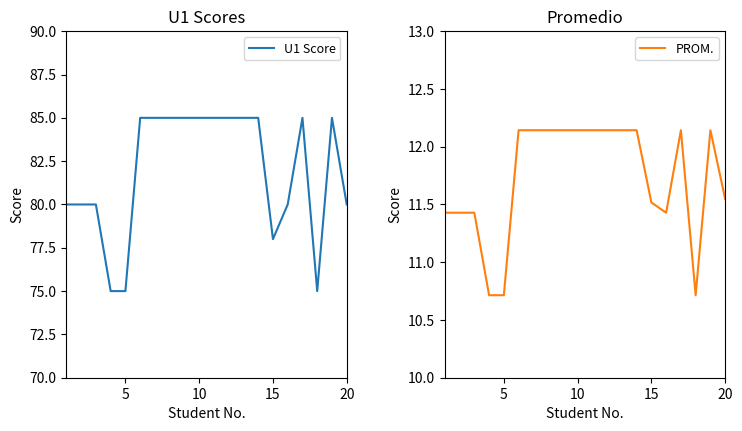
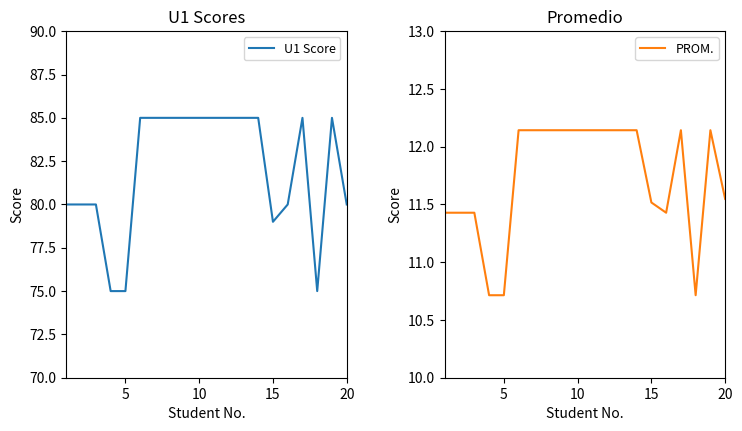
  {
    "U1 Scores": {
      "5": 75,
      "10": 85,
-     "15": 78,
+     "15": 79,
      "20": 80
    },
    "Promedio": {
      "5": 10.71,
      "10": 12.14,
      "15": 11.52,
      "20": 11.55
    }
  }
